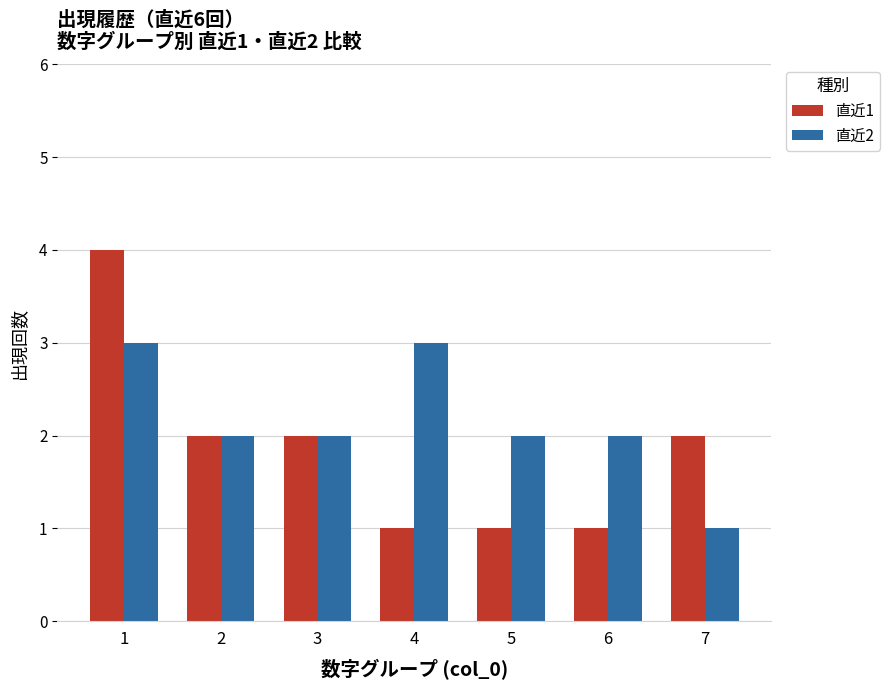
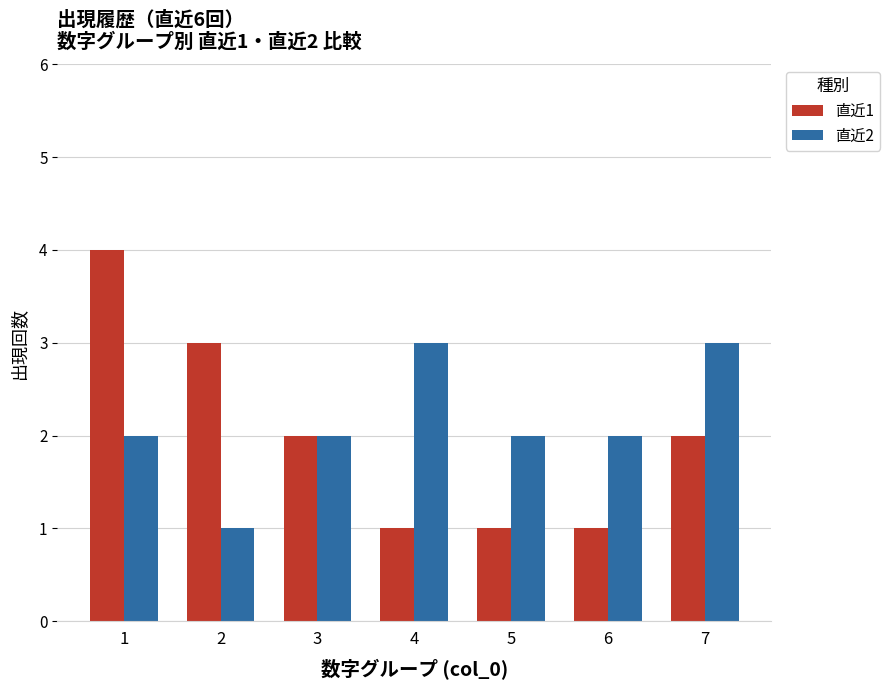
  {
    "直近1": {
      "1": 4,
-     "2": 2,
+     "2": 3,
      "3": 2,
      "4": 1,
      "5": 1,
      "6": 1,
      "7": 2
    },
    "直近2": {
-     "1": 3,
-     "2": 2,
+     "1": 2,
+     "2": 1,
      "3": 2,
      "4": 3,
      "5": 2,
      "6": 2,
-     "7": 1
+     "7": 3
    }
  }
